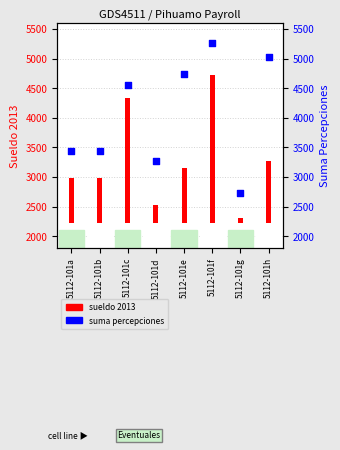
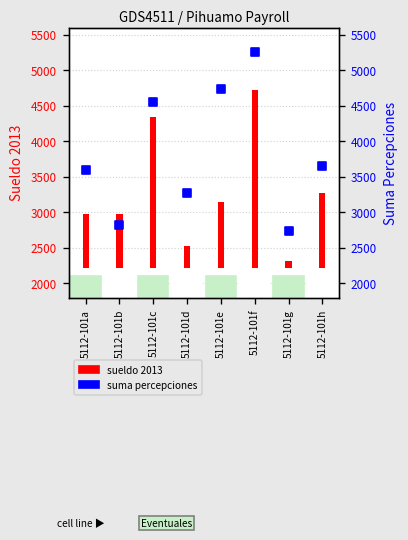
  {
    "suma percepciones": {
-     "5112-101a": 3400,
-     "5112-101b": 3400,
-     "5112-101h": 5000
+     "5112-101a": 3600,
+     "5112-101b": 2800,
+     "5112-101h": 3600
    }
  }
